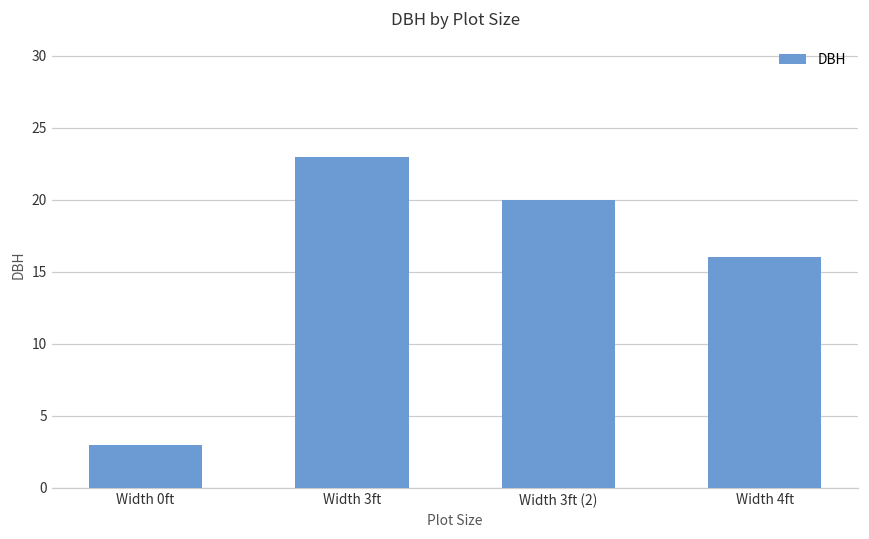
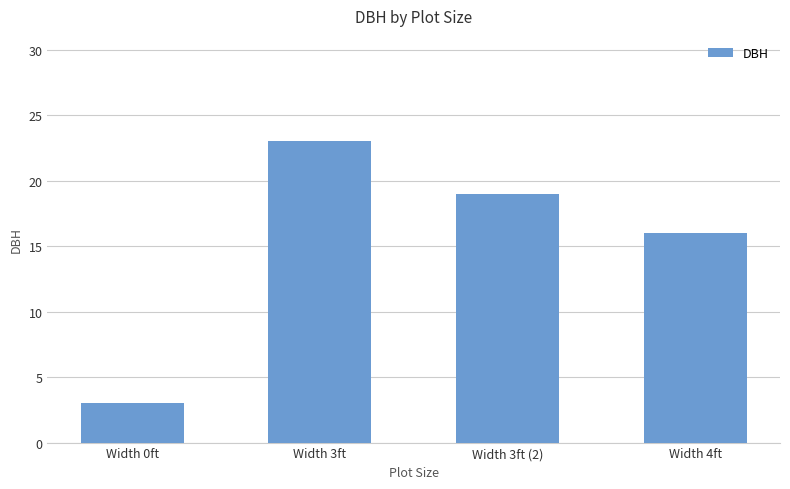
  {
    "Width 0ft": 3,
    "Width 3ft": 23,
-   "Width 3ft (2)": 20,
+   "Width 3ft (2)": 19,
    "Width 4ft": 16
  }
